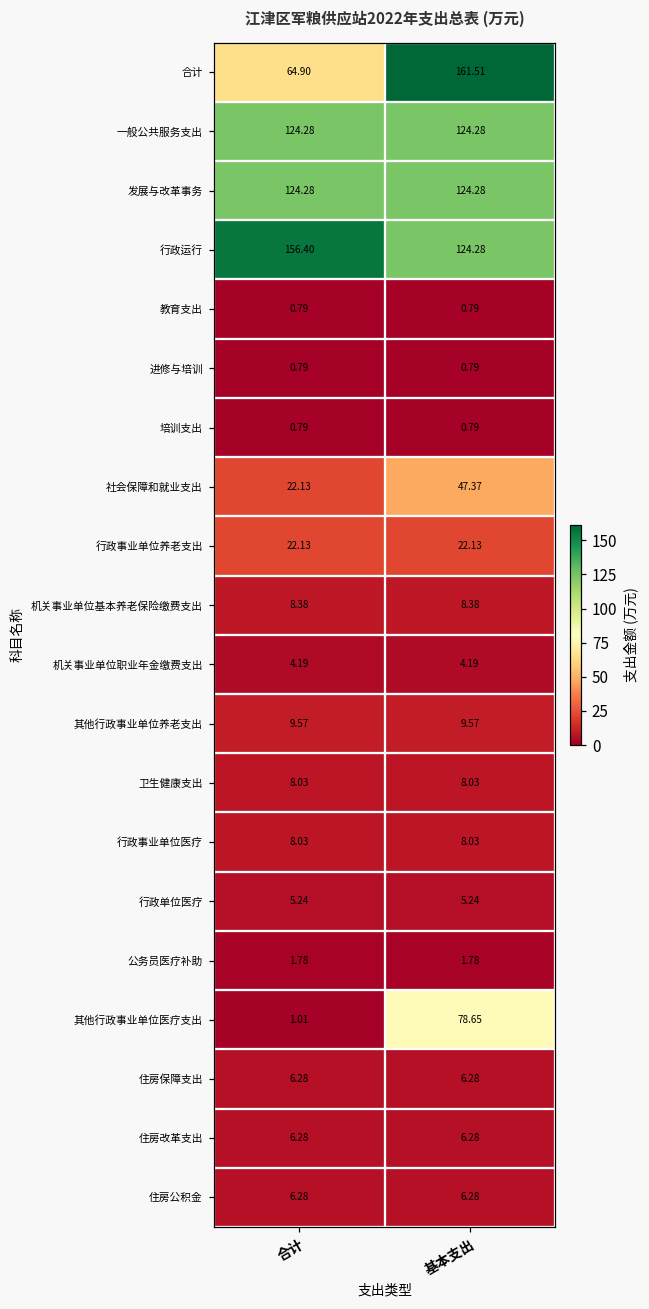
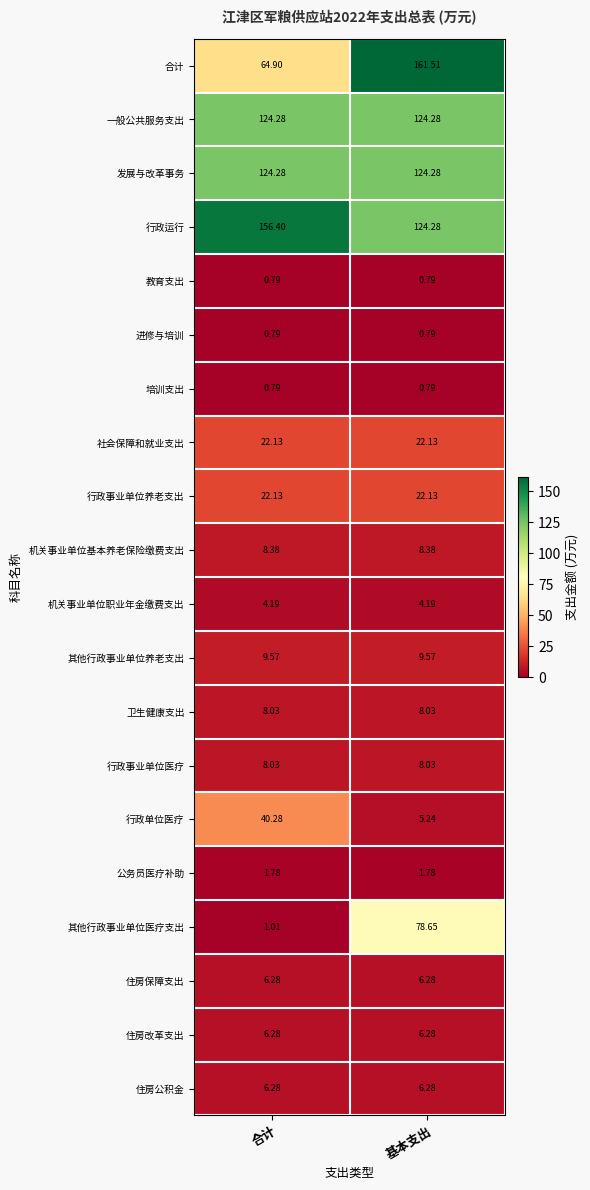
  {
    "合计": {
      "合计": 64.90,
      "基本支出": 161.51
    },
    "一般公共服务支出": {
      "合计": 124.28,
      "基本支出": 124.28
    },
    "发展与改革事务": {
      "合计": 124.28,
      "基本支出": 124.28
    },
    "行政运行": {
      "合计": 156.40,
      "基本支出": 124.28
    },
    "教育支出": {
      "合计": 0.79,
      "基本支出": 0.79
    },
    "进修与培训": {
      "合计": 0.79,
      "基本支出": 0.79
    },
    "培训支出": {
      "合计": 0.79,
      "基本支出": 0.79
    },
    "社会保障和就业支出": {
      "合计": 22.13,
-     "基本支出": 47.37
+     "基本支出": 22.13
    },
    "行政事业单位养老支出": {
      "合计": 22.13,
      "基本支出": 22.13
    },
    "机关事业单位基本养老保险缴费支出": {
      "合计": 8.38,
      "基本支出": 8.38
    },
    "机关事业单位职业年金缴费支出": {
      "合计": 4.19,
      "基本支出": 4.19
    },
    "其他行政事业单位养老支出": {
      "合计": 9.57,
      "基本支出": 9.57
    },
    "卫生健康支出": {
      "合计": 8.03,
      "基本支出": 8.03
    },
    "行政事业单位医疗": {
      "合计": 8.03,
      "基本支出": 8.03
    },
    "行政单位医疗": {
-     "合计": 5.24,
+     "合计": 40.28,
      "基本支出": 5.24
    },
    "公务员医疗补助": {
      "合计": 1.78,
      "基本支出": 1.78
    },
    "其他行政事业单位医疗支出": {
      "合计": 1.01,
      "基本支出": 78.65
    },
    "住房保障支出": {
      "合计": 6.28,
      "基本支出": 6.28
    },
    "住房改革支出": {
      "合计": 6.28,
      "基本支出": 6.28
    },
    "住房公积金": {
      "合计": 6.28,
      "基本支出": 6.28
    }
  }
